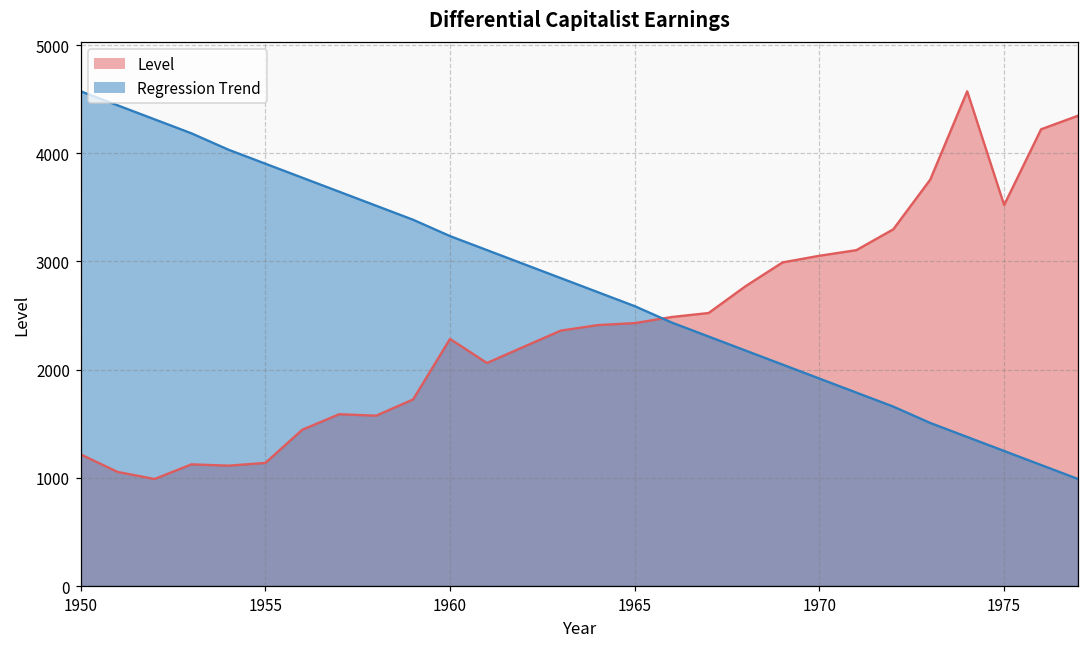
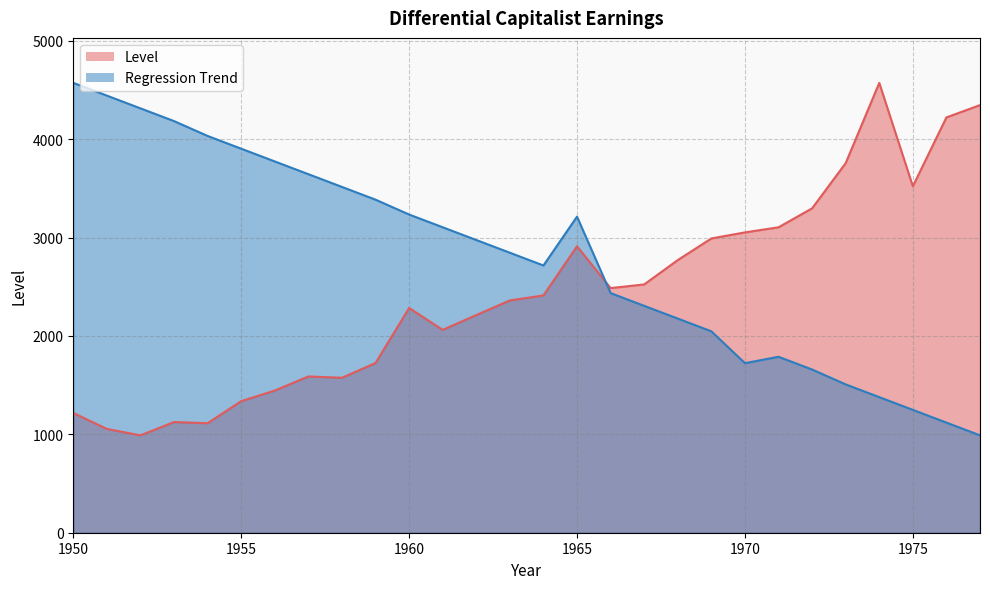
  {
    "Level": {
      "1950": 1200,
-     "1955": 1100,
+     "1955": 1300,
      "1960": 2300,
-     "1965": 2400,
+     "1965": 2900,
      "1970": 3100,
      "1975": 3500
    },
    "Regression Trend": {
      "1950": 4600,
      "1955": 3900,
      "1960": 3200,
-     "1965": 2600,
-     "1970": 1900,
+     "1965": 3200,
+     "1970": 1700,
      "1975": 1200
    }
  }
